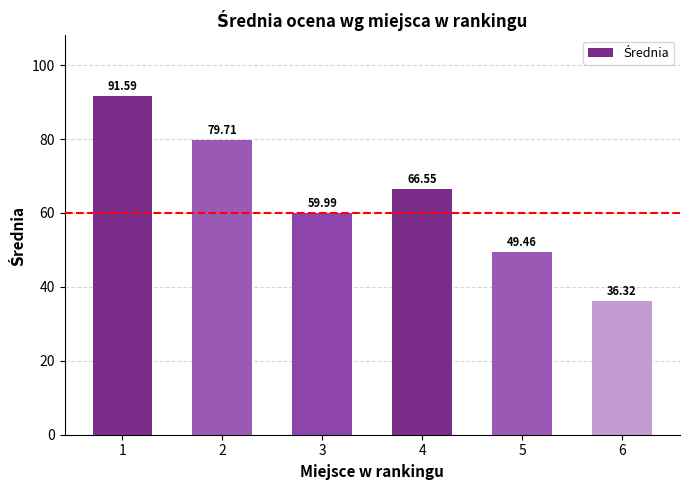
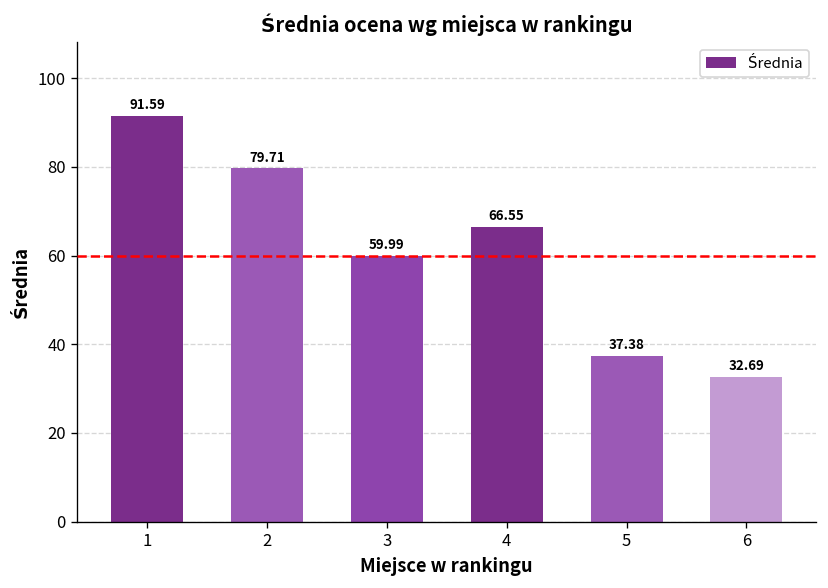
  {
    "1": 91.59,
    "2": 79.71,
    "3": 59.99,
    "4": 66.55,
-   "5": 49.46,
-   "6": 36.32
+   "5": 37.38,
+   "6": 32.69
  }
